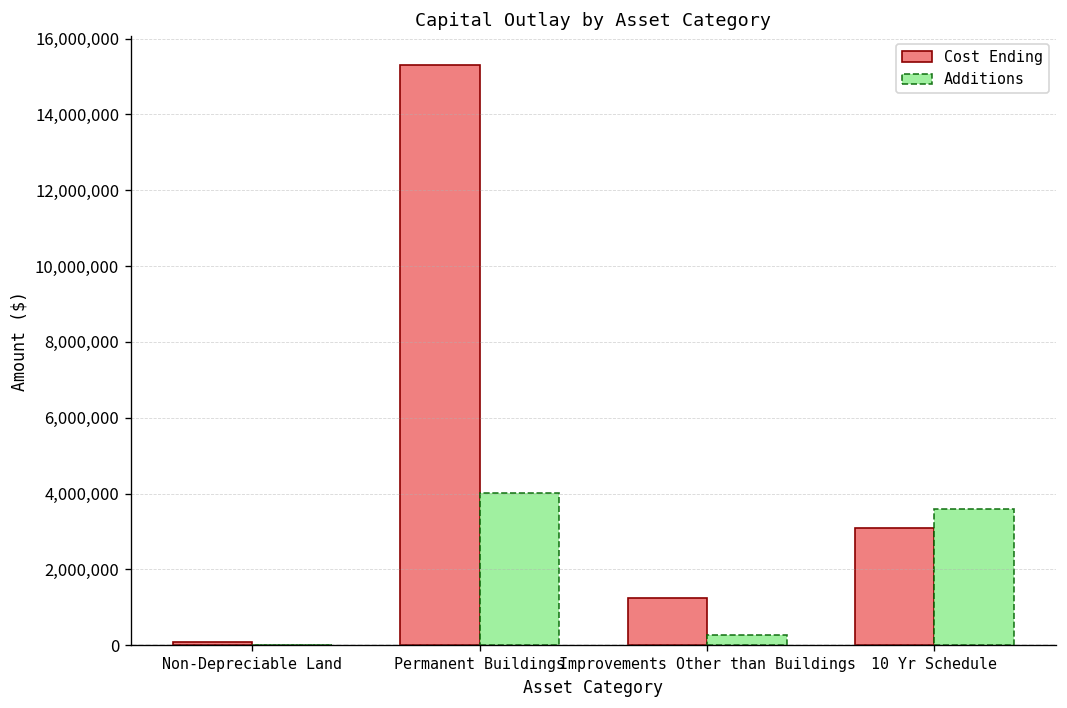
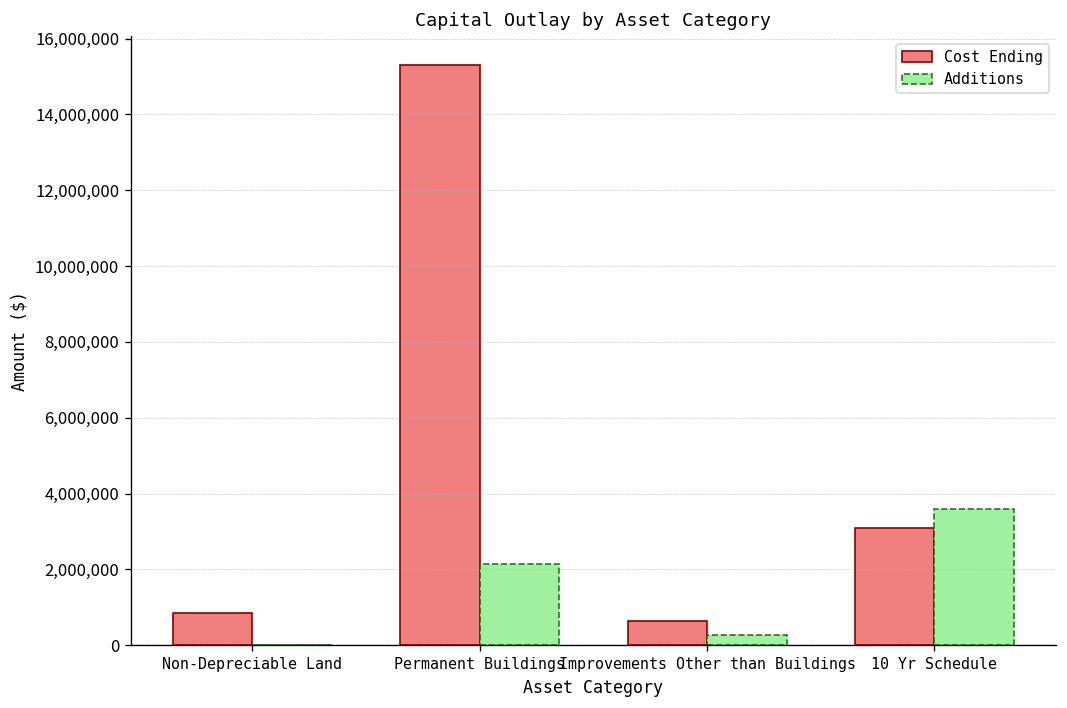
  {
    "Cost Ending": {
-     "Non-Depreciable Land": "100,000",
+     "Non-Depreciable Land": "900,000",
      "Permanent Buildings": "15,300,000",
-     "Improvements Other than Buildings": "1,200,000",
+     "Improvements Other than Buildings": "600,000",
      "10 Yr Schedule": "3,100,000"
    },
    "Additions": {
      "Non-Depreciable Land": "0",
-     "Permanent Buildings": "4,000,000",
+     "Permanent Buildings": "2,200,000",
      "Improvements Other than Buildings": "300,000",
      "10 Yr Schedule": "3,600,000"
    }
  }
